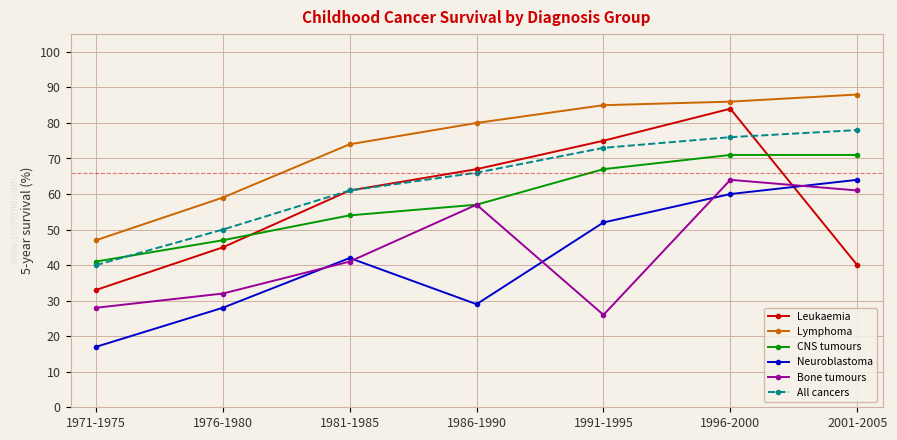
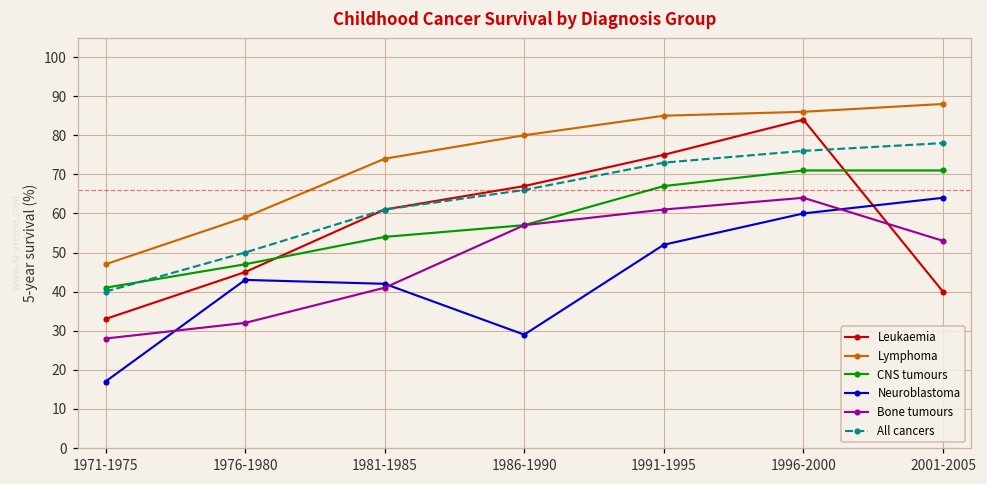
  {
    "Leukaemia": {
      "1971-1975": 33,
      "1976-1980": 45,
      "1986-1990": 67,
      "1991-1995": 75,
      "1996-2000": 84,
      "2001-2005": 40
    },
    "Lymphoma": {
      "1971-1975": 47,
      "1976-1980": 59,
      "1981-1985": 74,
      "1986-1990": 80,
      "1991-1995": 85,
      "1996-2000": 86,
      "2001-2005": 88
    },
    "CNS tumours": {
      "1971-1975": 41,
      "1976-1980": 47,
      "1981-1985": 54,
      "1991-1995": 67,
      "1996-2000": 71,
      "2001-2005": 71
    },
    "Neuroblastoma": {
      "1971-1975": 17,
-     "1976-1980": 28,
+     "1976-1980": 43,
      "1981-1985": 42,
      "1986-1990": 29,
      "1991-1995": 52,
      "1996-2000": 60,
      "2001-2005": 64
    },
    "Bone tumours": {
      "1971-1975": 28,
      "1976-1980": 32,
      "1981-1985": 41,
-     "1991-1995": 26,
+     "1991-1995": 61,
      "1996-2000": 64,
-     "2001-2005": 61
+     "2001-2005": 53
    },
    "All cancers": {
      "1971-1975": 40,
      "1976-1980": 50,
      "1986-1990": 66,
      "1991-1995": 73,
      "1996-2000": 76,
      "2001-2005": 78
    }
  }
